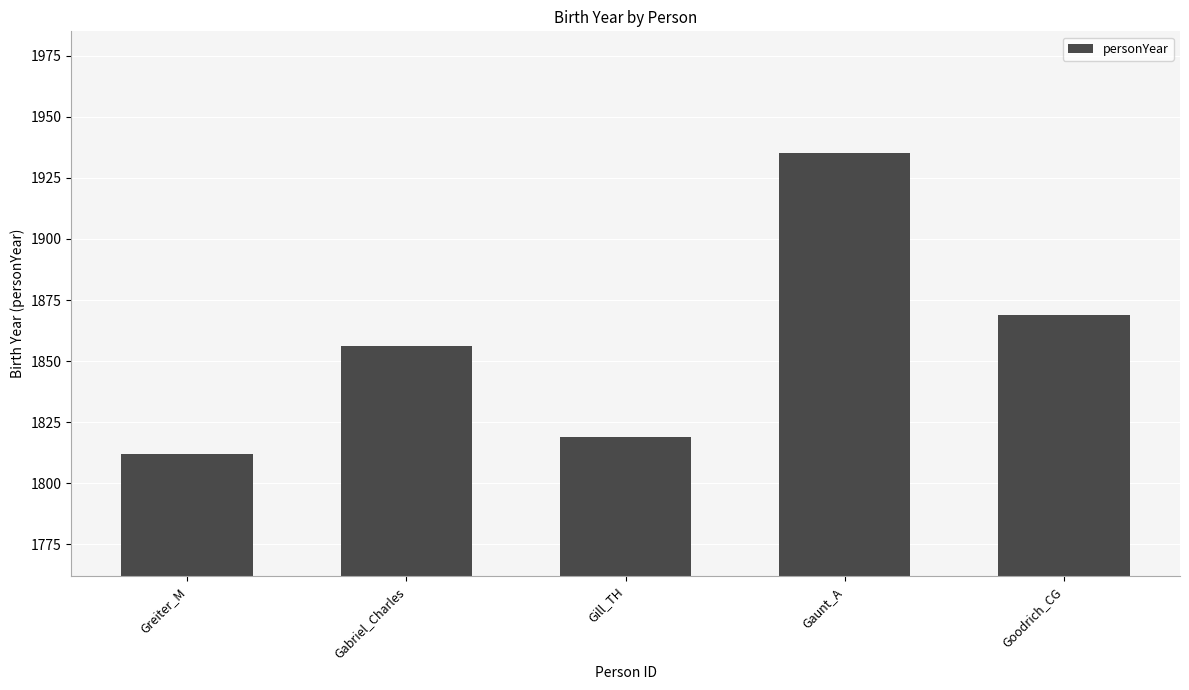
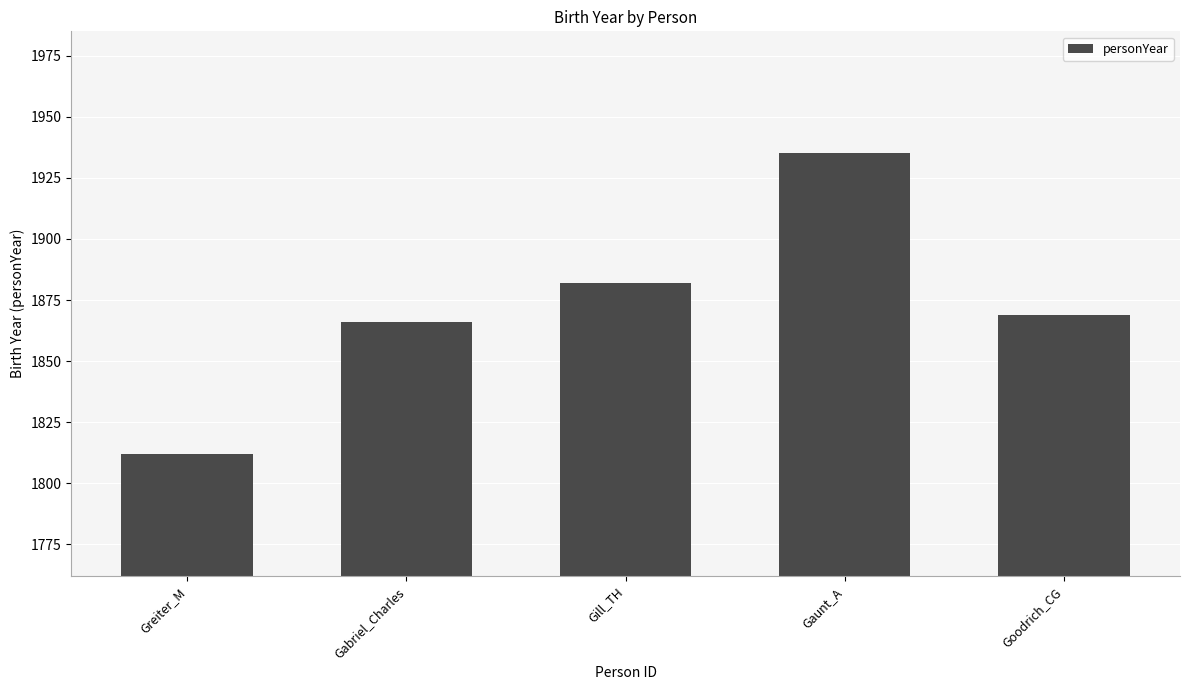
  {
    "Greiter_M": 1812,
-   "Gabriel_Charles": 1856,
-   "Gill_TH": 1819,
+   "Gabriel_Charles": 1866,
+   "Gill_TH": 1882,
    "Gaunt_A": 1935,
    "Goodrich_CG": 1869
  }
